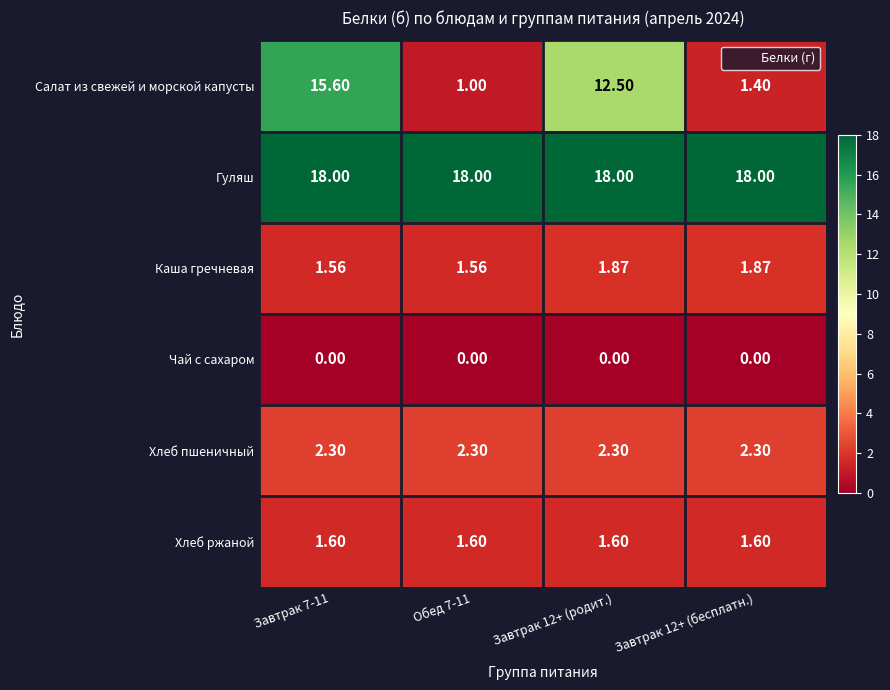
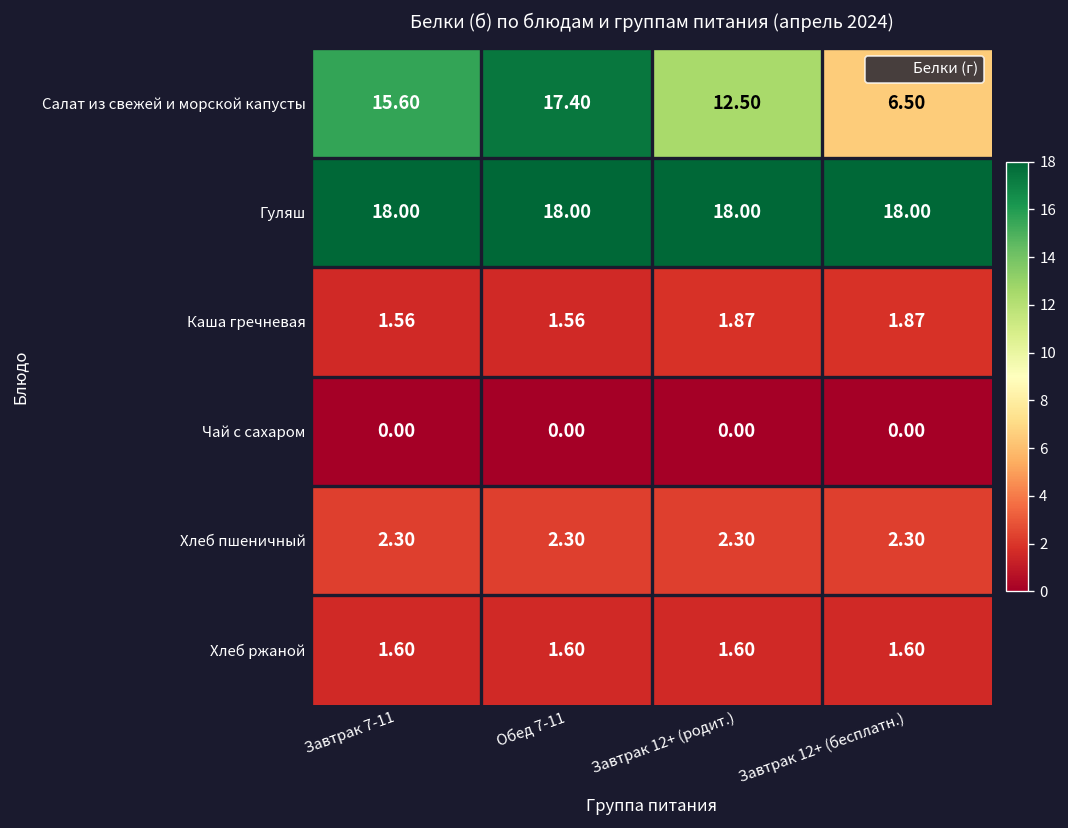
  {
    "Салат из свежей и морской капусты": {
      "Завтрак 7-11": 15.60,
-     "Обед 7-11": 1.00,
+     "Обед 7-11": 17.40,
      "Завтрак 12+ (родит.)": 12.50,
-     "Завтрак 12+ (бесплатн.)": 1.40
+     "Завтрак 12+ (бесплатн.)": 6.50
    },
    "Гуляш": {
      "Завтрак 7-11": 18.00,
      "Обед 7-11": 18.00,
      "Завтрак 12+ (родит.)": 18.00,
      "Завтрак 12+ (бесплатн.)": 18.00
    },
    "Каша гречневая": {
      "Завтрак 7-11": 1.56,
      "Обед 7-11": 1.56,
      "Завтрак 12+ (родит.)": 1.87,
      "Завтрак 12+ (бесплатн.)": 1.87
    },
    "Чай с сахаром": {
      "Завтрак 7-11": 0.00,
      "Обед 7-11": 0.00,
      "Завтрак 12+ (родит.)": 0.00,
      "Завтрак 12+ (бесплатн.)": 0.00
    },
    "Хлеб пшеничный": {
      "Завтрак 7-11": 2.30,
      "Обед 7-11": 2.30,
      "Завтрак 12+ (родит.)": 2.30,
      "Завтрак 12+ (бесплатн.)": 2.30
    },
    "Хлеб ржаной": {
      "Завтрак 7-11": 1.60,
      "Обед 7-11": 1.60,
      "Завтрак 12+ (родит.)": 1.60,
      "Завтрак 12+ (бесплатн.)": 1.60
    }
  }
